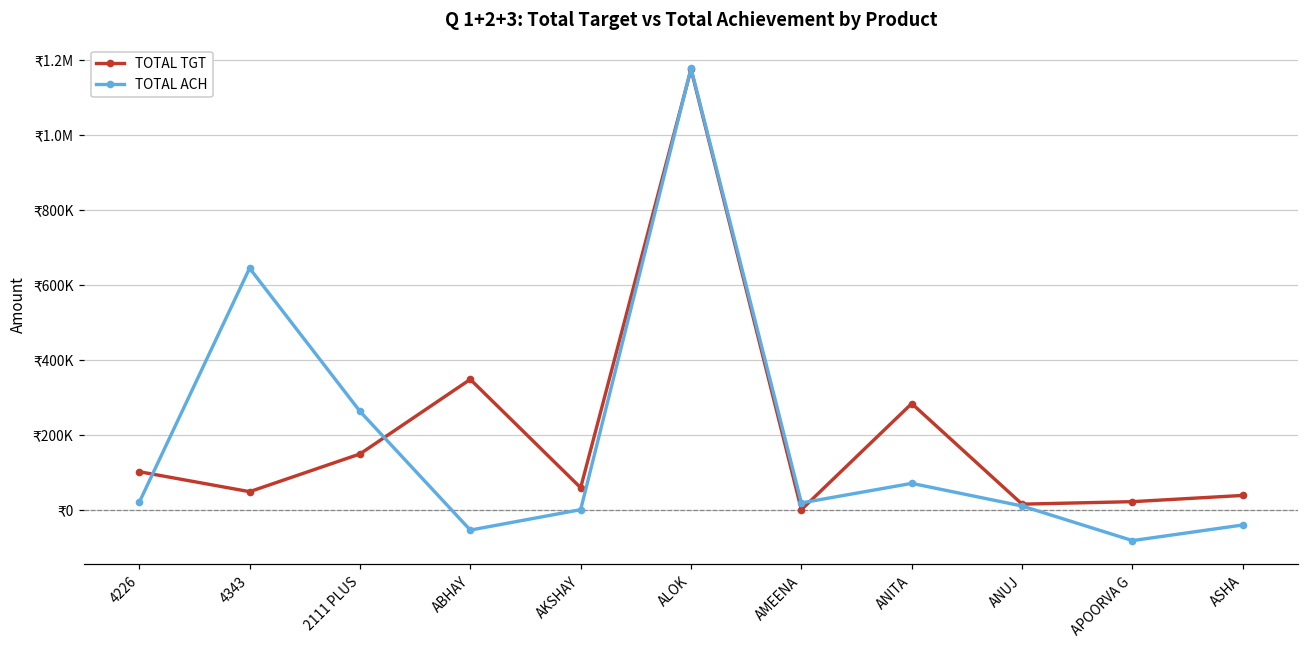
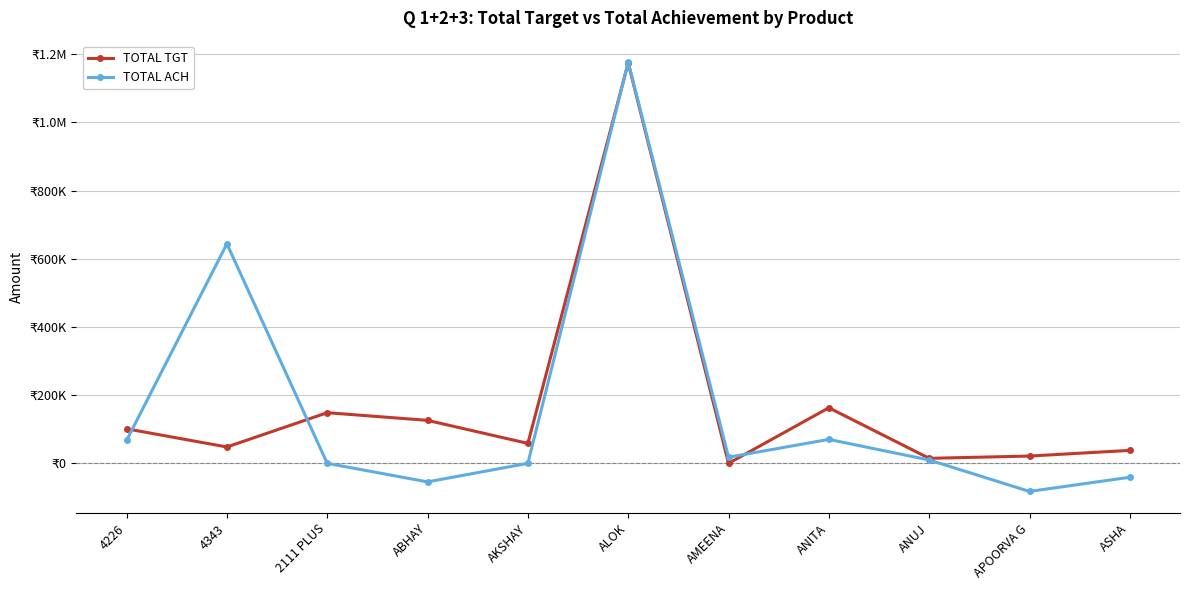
  {
    "TOTAL TGT": {
      "4226": "₹100000",
      "4343": "₹50000",
      "2111 PLUS": "₹150000",
-     "ABHAY": "₹350000",
+     "ABHAY": "₹130000",
      "AKSHAY": "₹60000",
      "AMEENA": "₹0",
-     "ANITA": "₹280000",
+     "ANITA": "₹160000",
      "APOORVA G": "₹20000",
      "ASHA": "₹40000"
    },
    "TOTAL ACH": {
-     "4226": "₹20000",
+     "4226": "₹70000",
      "4343": "₹640000",
-     "2111 PLUS": "₹260000",
+     "2111 PLUS": "₹0",
      "ABHAY": "₹-50000",
      "AKSHAY": "₹0",
      "AMEENA": "₹20000",
      "ANITA": "₹70000",
      "APOORVA G": "₹-80000",
      "ASHA": "₹-40000"
    }
  }
